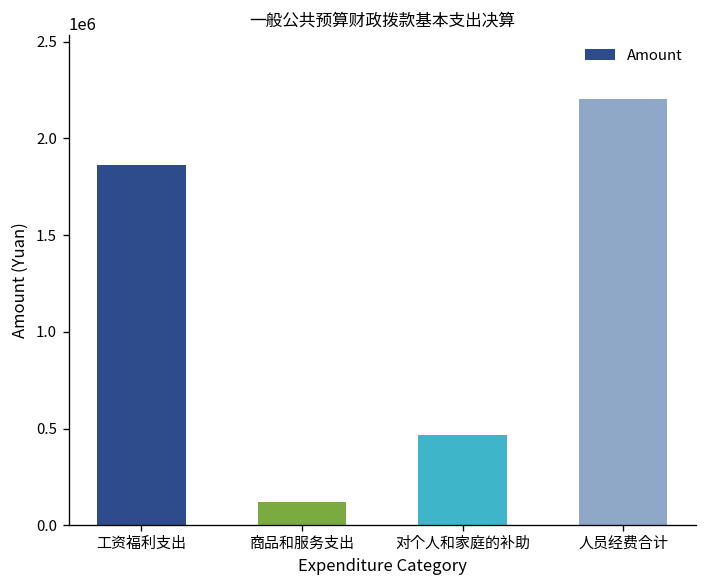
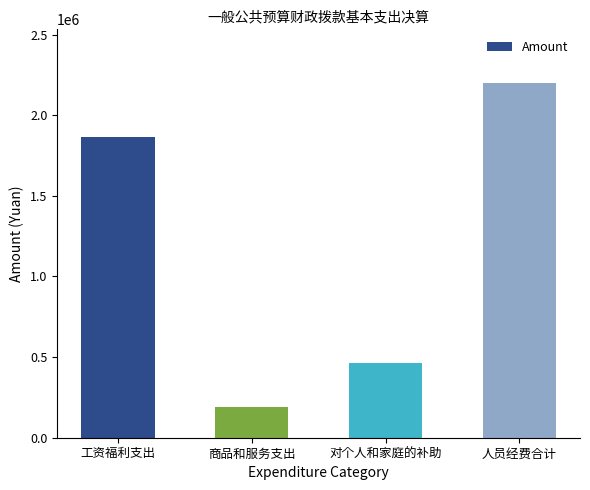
  {
    "工资福利支出": 1860000,
-   "商品和服务支出": 120000,
+   "商品和服务支出": 190000,
    "对个人和家庭的补助": 460000,
    "人员经费合计": 2200000
  }
